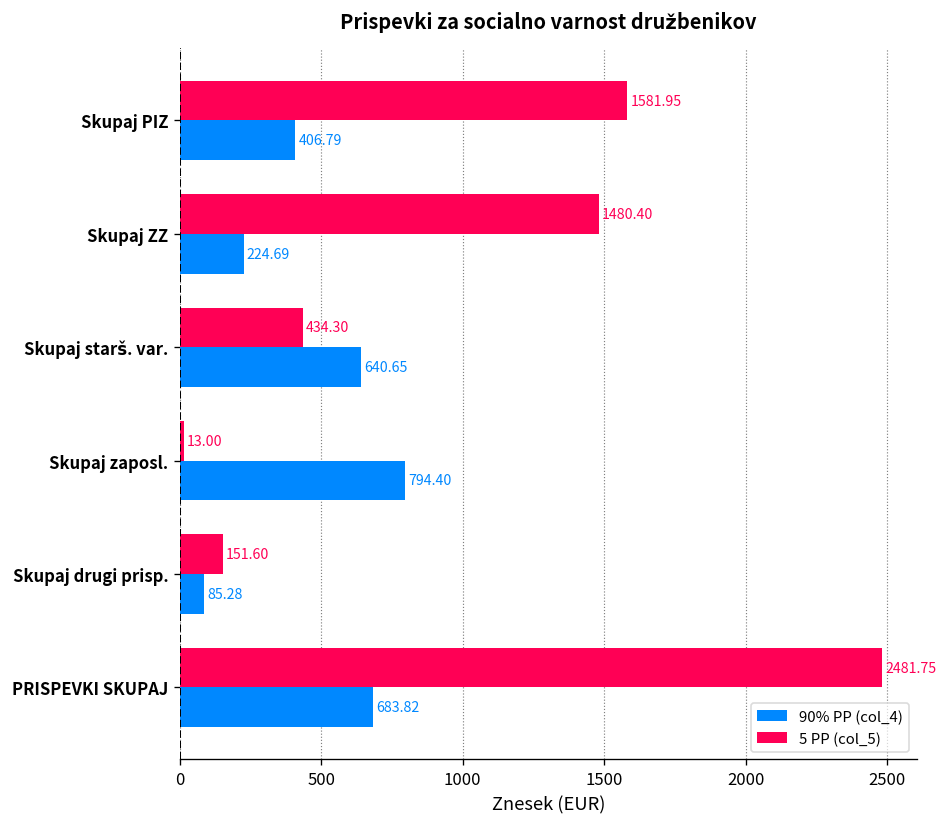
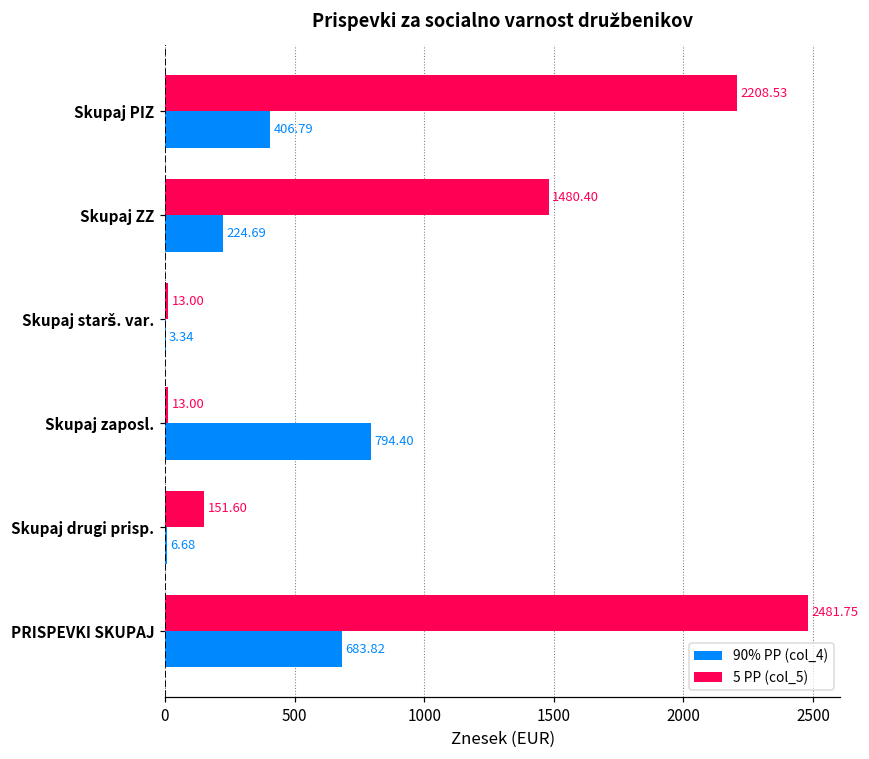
  {
    "90% PP (col_4)": {
      "Skupaj PIZ": 406.79,
      "Skupaj ZZ": 224.69,
-     "Skupaj starš. var.": 640.65,
+     "Skupaj starš. var.": 3.34,
      "Skupaj zaposl.": 794.40,
-     "Skupaj drugi prisp.": 85.28,
+     "Skupaj drugi prisp.": 6.68,
      "PRISPEVKI SKUPAJ": 683.82
    },
    "5 PP (col_5)": {
-     "Skupaj PIZ": 1581.95,
+     "Skupaj PIZ": 2208.53,
      "Skupaj ZZ": 1480.40,
-     "Skupaj starš. var.": 434.30,
+     "Skupaj starš. var.": 13.00,
      "Skupaj zaposl.": 13.00,
      "Skupaj drugi prisp.": 151.60,
      "PRISPEVKI SKUPAJ": 2481.75
    }
  }
